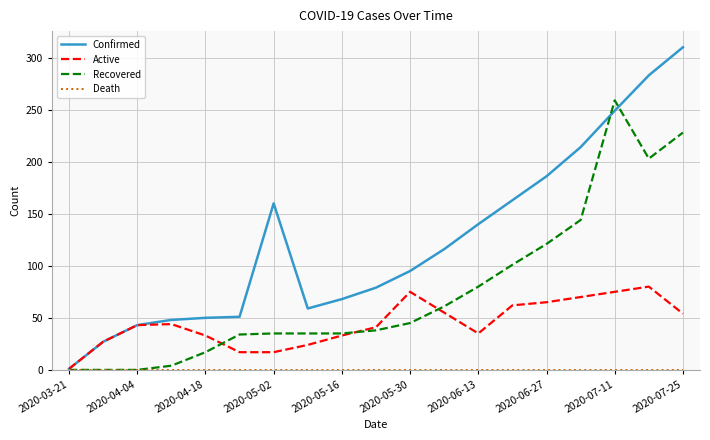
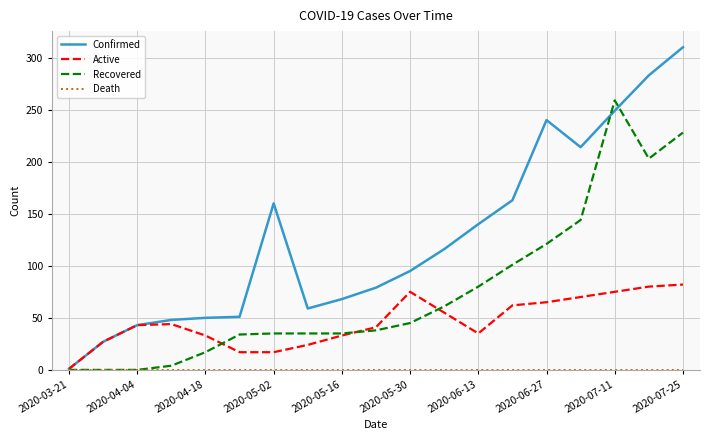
  {
    "Confirmed": {
      "2020-04-18": 50,
      "2020-05-02": 160,
      "2020-05-16": 68,
      "2020-05-30": 95,
      "2020-06-13": 140,
-     "2020-06-27": 186,
+     "2020-06-27": 240,
      "2020-07-11": 249,
      "2020-07-25": 310
    },
    "Active": {
      "2020-04-18": 33,
      "2020-05-02": 17,
      "2020-05-30": 75,
      "2020-06-13": 35,
      "2020-06-27": 65,
      "2020-07-11": 75,
-     "2020-07-25": 54
+     "2020-07-25": 82
    },
    "Recovered": {
      "2020-04-18": 17,
      "2020-05-02": 35,
      "2020-05-30": 45,
      "2020-06-13": 80,
      "2020-06-27": 121,
      "2020-07-11": 259,
      "2020-07-25": 228
    },
    "Death": {
      "2020-04-18": 0,
      "2020-05-02": 0,
      "2020-05-16": 0,
      "2020-05-30": 0,
      "2020-06-13": 0,
      "2020-06-27": 0,
      "2020-07-11": 0,
      "2020-07-25": 0
    }
  }
